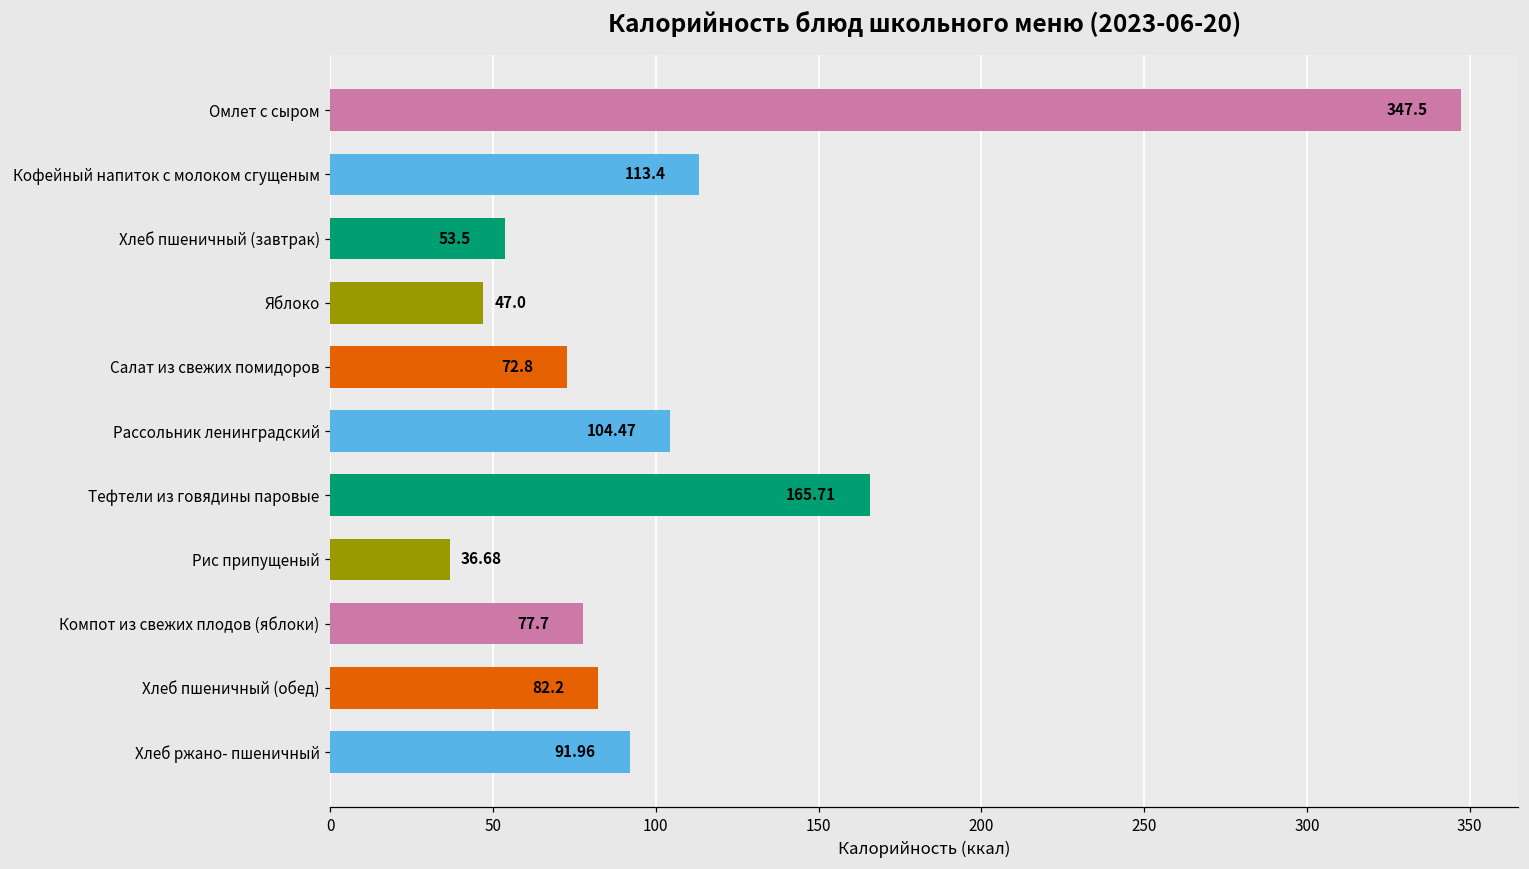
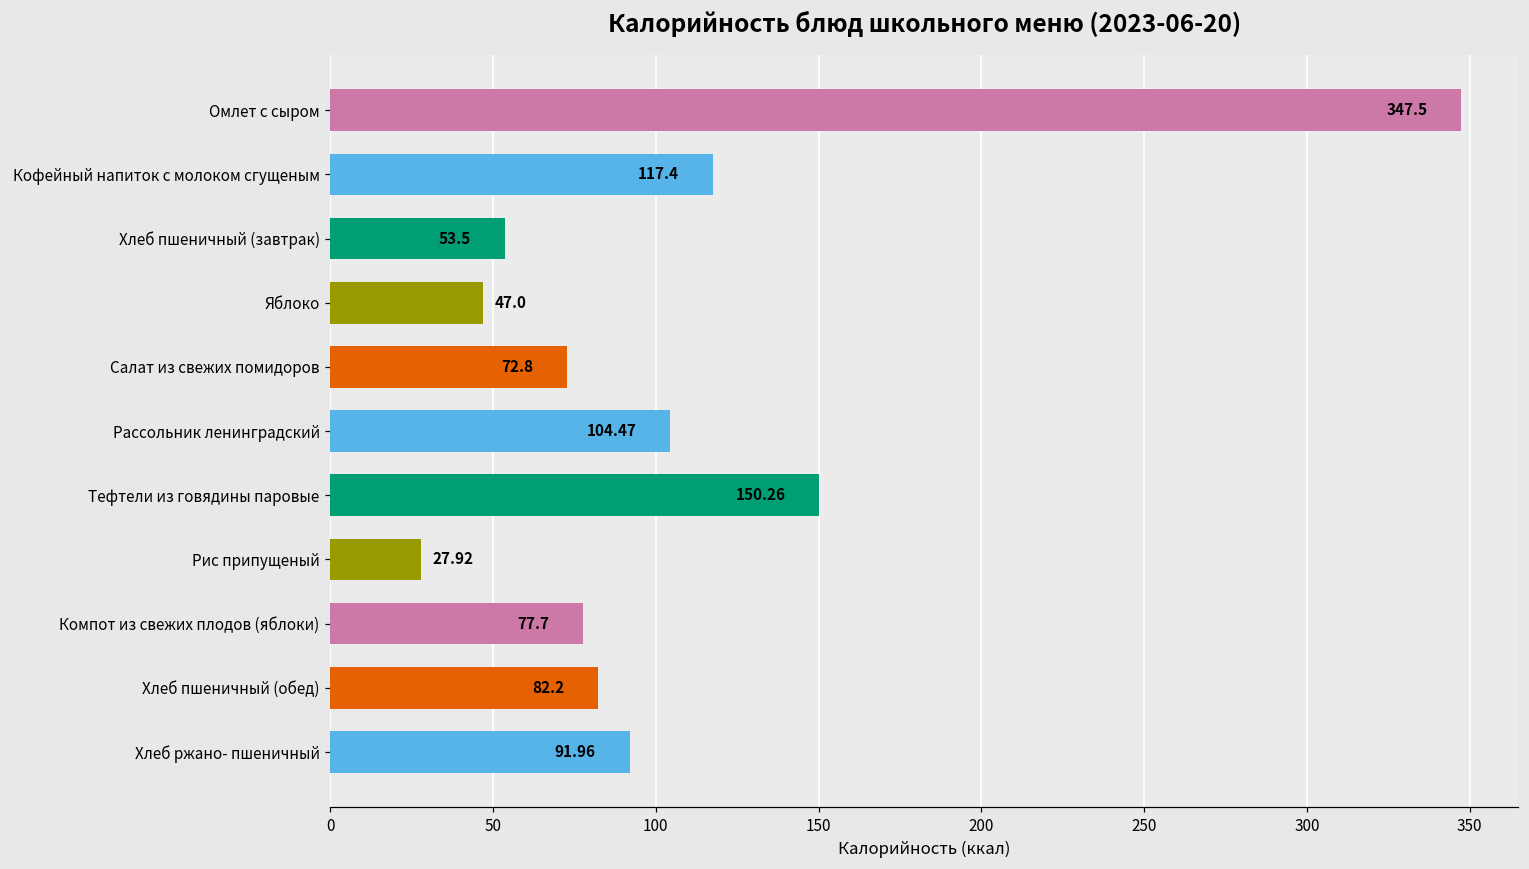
  {
    "Омлет с сыром": 347.5,
-   "Кофейный напиток с молоком сгущеным": 113.4,
+   "Кофейный напиток с молоком сгущеным": 117.4,
    "Хлеб пшеничный (завтрак)": 53.5,
    "Яблоко": 47.0,
    "Салат из свежих помидоров": 72.8,
    "Рассольник ленинградский": 104.47,
-   "Тефтели из говядины паровые": 165.71,
-   "Рис припущеный": 36.68,
+   "Тефтели из говядины паровые": 150.26,
+   "Рис припущеный": 27.92,
    "Компот из свежих плодов (яблоки)": 77.7,
    "Хлеб пшеничный (обед)": 82.2,
    "Хлеб ржано- пшеничный": 91.96
  }
